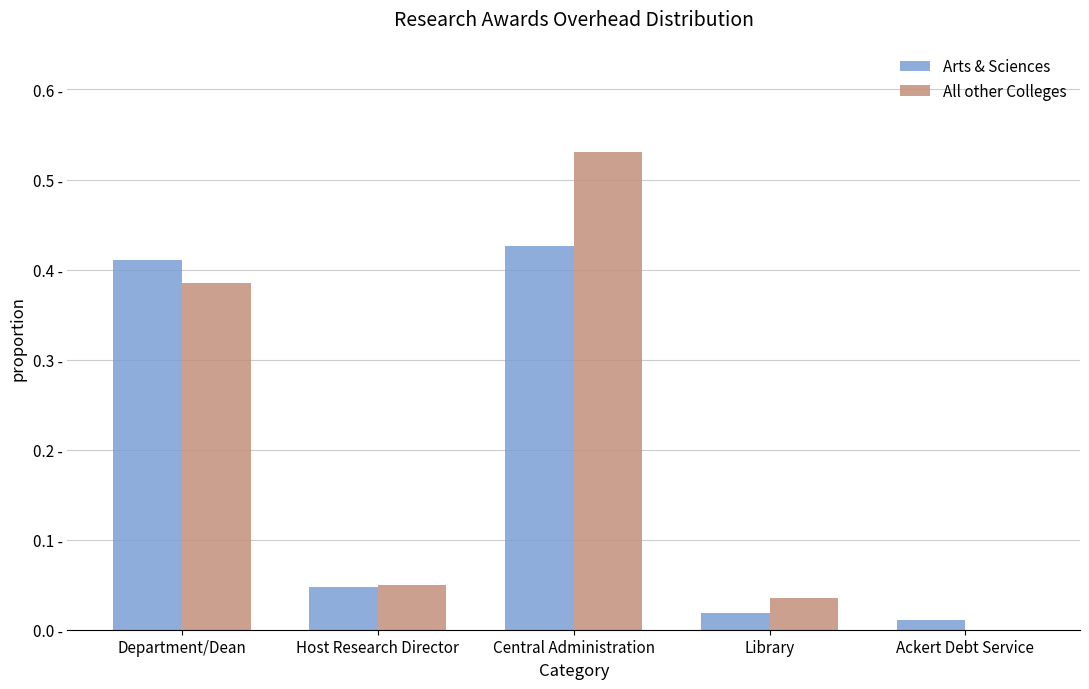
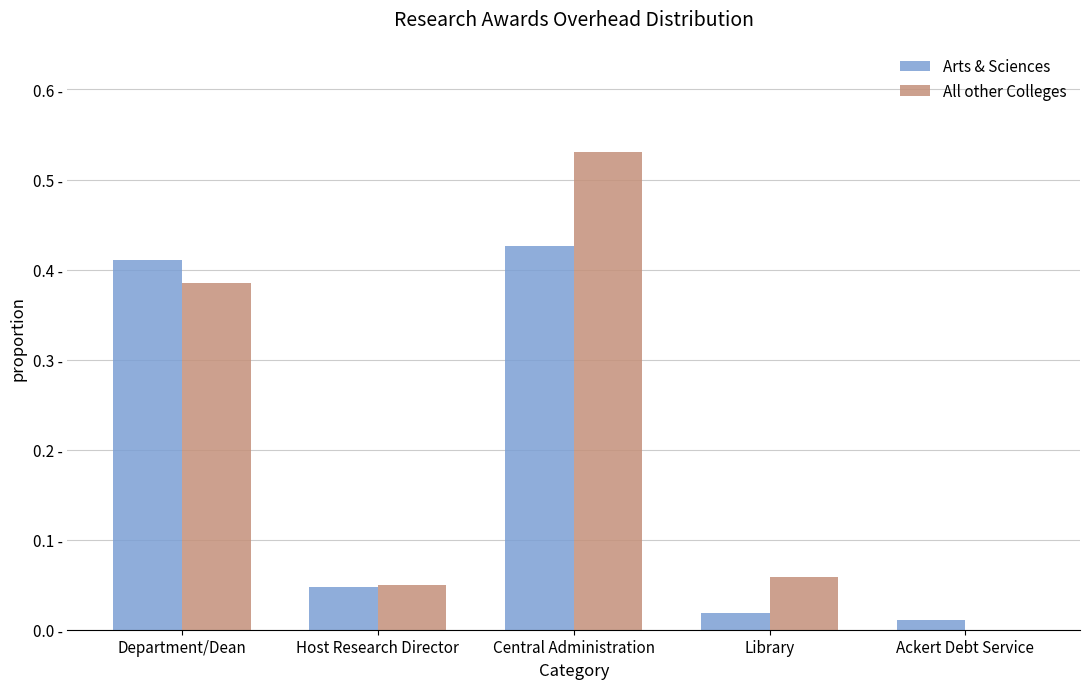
  {
    "Arts & Sciences": {
      "Department/Dean": "0.41 -",
      "Host Research Director": "0.05 -",
      "Central Administration": "0.43 -",
      "Library": "0.02 -",
      "Ackert Debt Service": "0.01 -"
    },
    "All other Colleges": {
      "Department/Dean": "0.39 -",
      "Host Research Director": "0.05 -",
      "Central Administration": "0.53 -",
-     "Library": "0.04 -",
+     "Library": "0.06 -",
      "Ackert Debt Service": "0.00 -"
    }
  }
